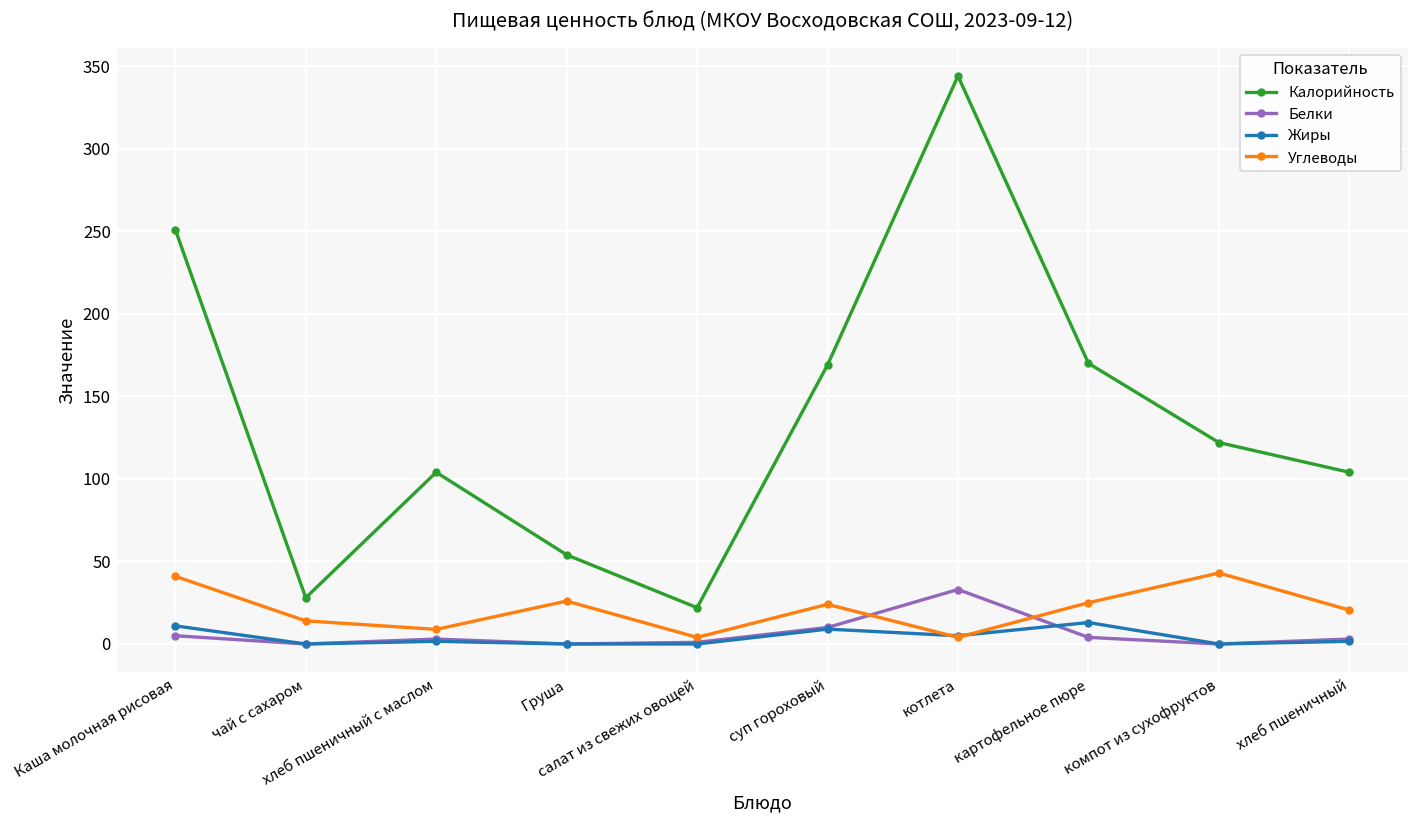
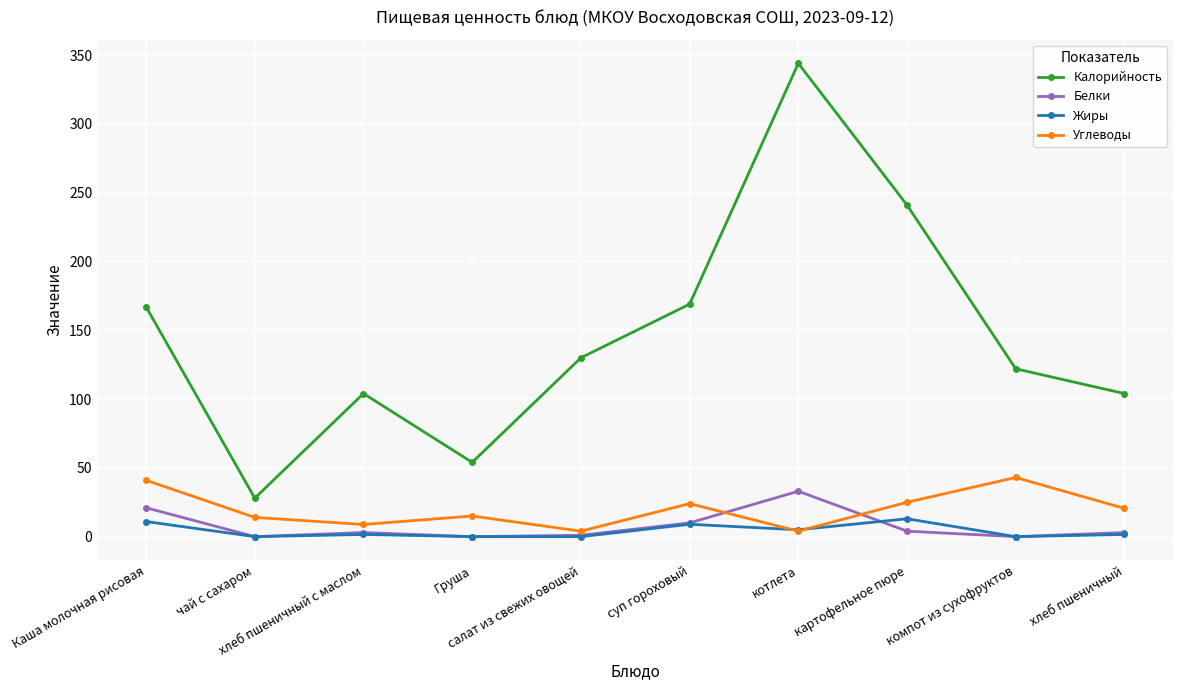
  {
    "Калорийность": {
-     "Каша молочная рисовая": 251,
+     "Каша молочная рисовая": 167,
      "чай с сахаром": 28,
      "хлеб пшеничный с маслом": 104,
      "Груша": 54,
-     "салат из свежих овощей": 22,
+     "салат из свежих овощей": 130,
      "суп гороховый": 169,
      "котлета": 344,
-     "картофельное пюре": 170,
+     "картофельное пюре": 241,
      "компот из сухофруктов": 122,
      "хлеб пшеничный": 104
    },
    "Белки": {
-     "Каша молочная рисовая": 5,
+     "Каша молочная рисовая": 21,
      "котлета": 33,
      "картофельное пюре": 4
    },
    "Жиры": {
      "Каша молочная рисовая": 11,
      "картофельное пюре": 13
    },
    "Углеводы": {
      "Каша молочная рисовая": 41,
      "чай с сахаром": 14,
      "хлеб пшеничный с маслом": 9,
-     "Груша": 26,
+     "Груша": 15,
      "салат из свежих овощей": 4,
      "суп гороховый": 24,
      "картофельное пюре": 25,
      "компот из сухофруктов": 43,
      "хлеб пшеничный": 21
    }
  }
